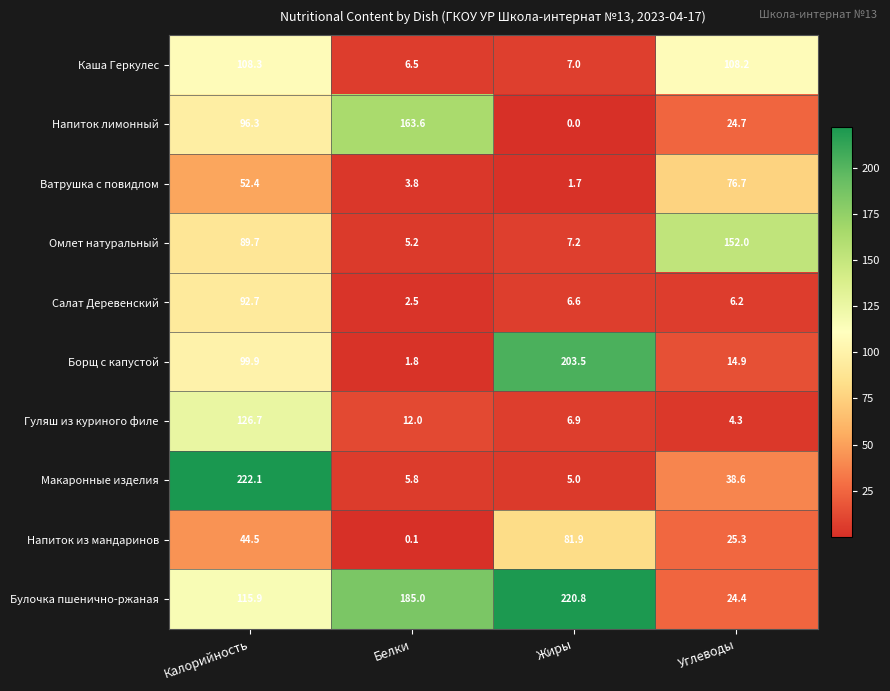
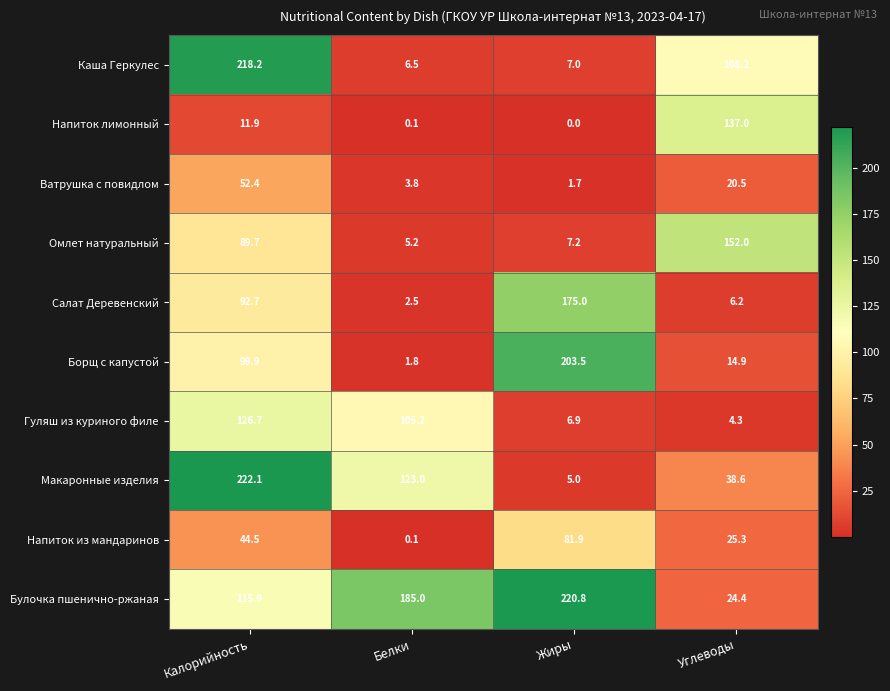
  {
    "Каша Геркулес": {
-     "Калорийность": 108.3,
+     "Калорийность": 218.2,
      "Белки": 6.5,
      "Жиры": 7.0,
      "Углеводы": 108.2
    },
    "Напиток лимонный": {
-     "Калорийность": 96.3,
-     "Белки": 163.6,
+     "Калорийность": 11.9,
+     "Белки": 0.1,
      "Жиры": 0.0,
-     "Углеводы": 24.7
+     "Углеводы": 137.0
    },
    "Ватрушка с повидлом": {
      "Калорийность": 52.4,
      "Белки": 3.8,
      "Жиры": 1.7,
-     "Углеводы": 76.7
+     "Углеводы": 20.5
    },
    "Омлет натуральный": {
      "Калорийность": 89.7,
      "Белки": 5.2,
      "Жиры": 7.2,
      "Углеводы": 152.0
    },
    "Салат Деревенский": {
      "Калорийность": 92.7,
      "Белки": 2.5,
-     "Жиры": 6.6,
+     "Жиры": 175.0,
      "Углеводы": 6.2
    },
    "Борщ с капустой": {
      "Калорийность": 99.9,
      "Белки": 1.8,
      "Жиры": 203.5,
      "Углеводы": 14.9
    },
    "Гуляш из куриного филе": {
      "Калорийность": 126.7,
-     "Белки": 12.0,
+     "Белки": 105.2,
      "Жиры": 6.9,
      "Углеводы": 4.3
    },
    "Макаронные изделия": {
      "Калорийность": 222.1,
-     "Белки": 5.8,
+     "Белки": 123.0,
      "Жиры": 5.0,
      "Углеводы": 38.6
    },
    "Напиток из мандаринов": {
      "Калорийность": 44.5,
      "Белки": 0.1,
      "Жиры": 81.9,
      "Углеводы": 25.3
    },
    "Булочка пшенично-ржаная": {
      "Калорийность": 115.9,
      "Белки": 185.0,
      "Жиры": 220.8,
      "Углеводы": 24.4
    }
  }
